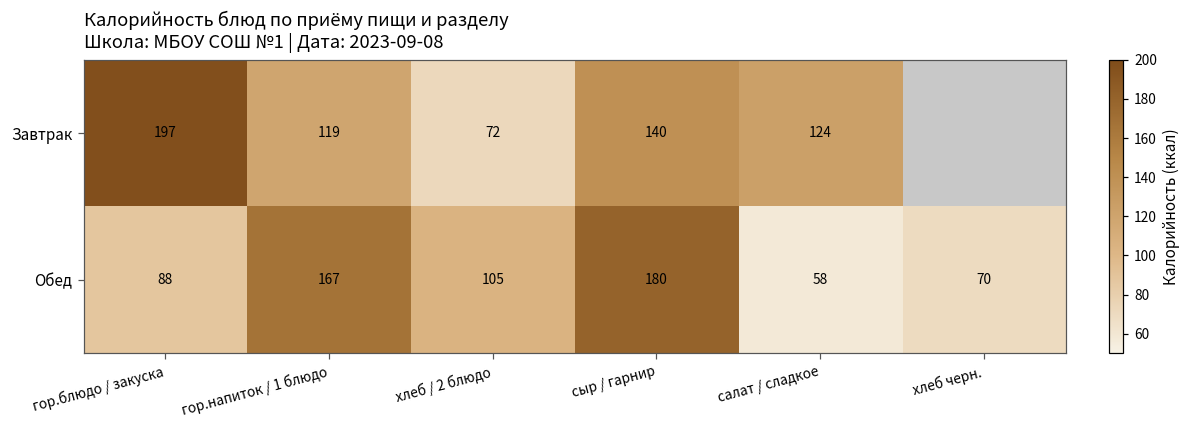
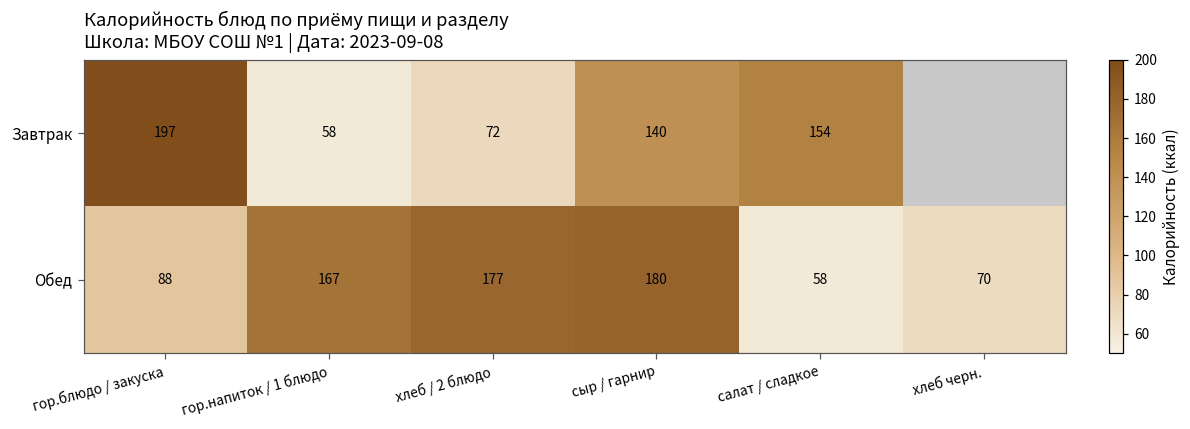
  {
    "Завтрак": {
      "гор.блюдо / закуска": 197,
-     "гор.напиток / 1 блюдо": 119,
+     "гор.напиток / 1 блюдо": 58,
      "хлеб / 2 блюдо": 72,
      "сыр / гарнир": 140,
-     "салат / сладкое": 124
+     "салат / сладкое": 154
    },
    "Обед": {
      "гор.блюдо / закуска": 88,
      "гор.напиток / 1 блюдо": 167,
-     "хлеб / 2 блюдо": 105,
+     "хлеб / 2 блюдо": 177,
      "сыр / гарнир": 180,
      "салат / сладкое": 58,
      "хлеб черн.": 70
    }
  }
